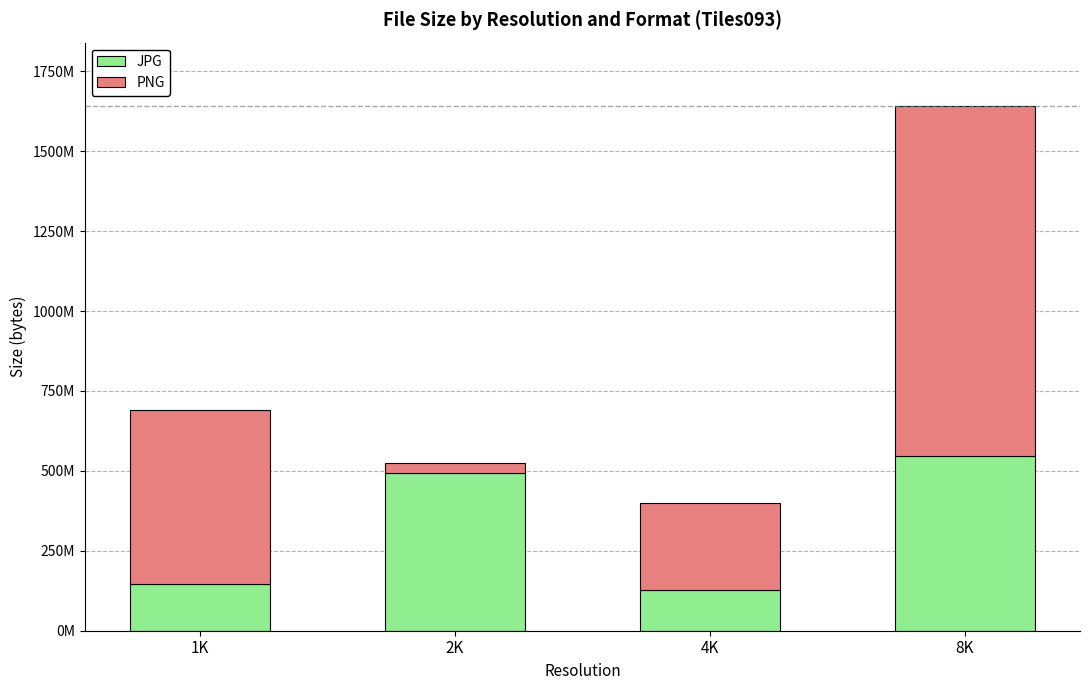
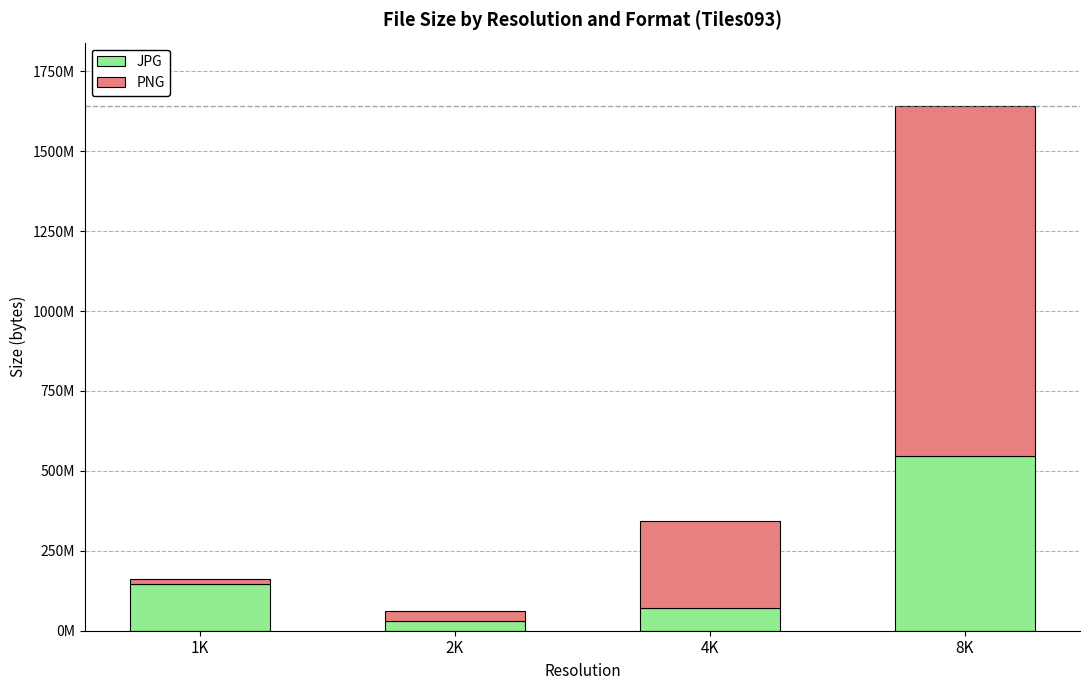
  {
    "JPG": {
      "1K": 150000000,
-     "2K": 490000000,
-     "4K": 130000000,
+     "2K": 30000000,
+     "4K": 70000000,
      "8K": 550000000
    },
    "PNG": {
-     "1K": 540000000,
+     "1K": 20000000,
      "2K": 30000000,
      "4K": 270000000,
      "8K": 1100000000
    }
  }
